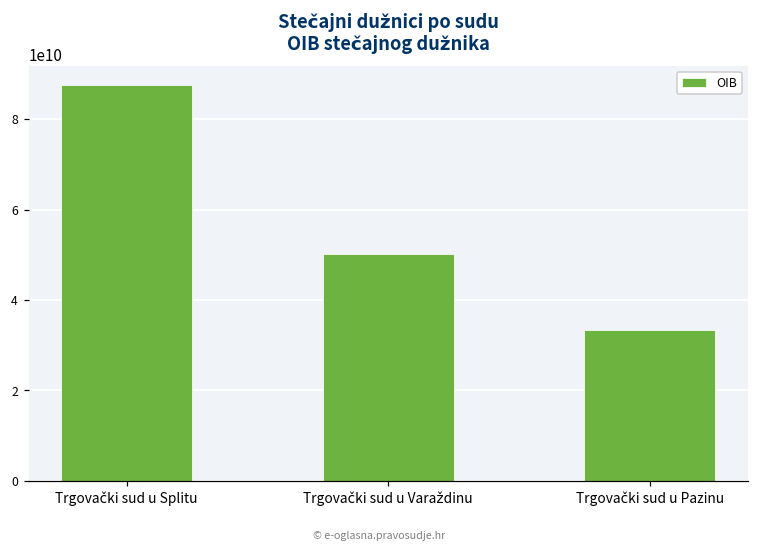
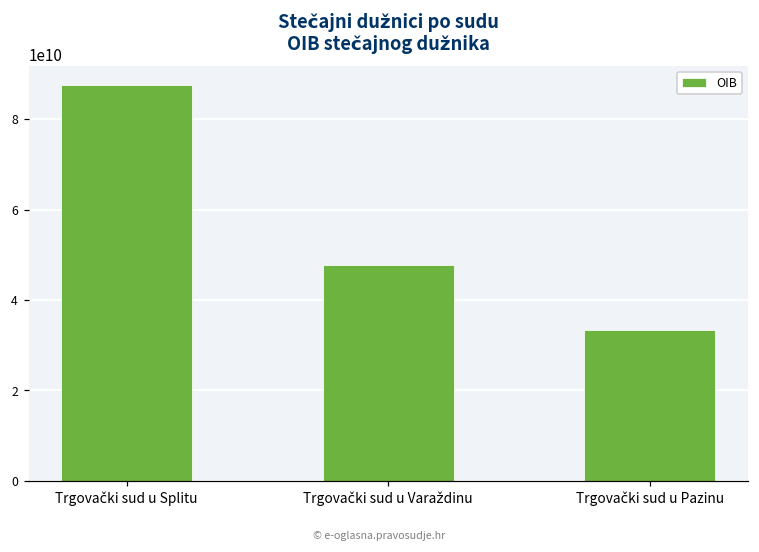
  {
    "Trgovački sud u Splitu": 88000000000,
-   "Trgovački sud u Varaždinu": 50000000000,
+   "Trgovački sud u Varaždinu": 48000000000,
    "Trgovački sud u Pazinu": 33000000000
  }
